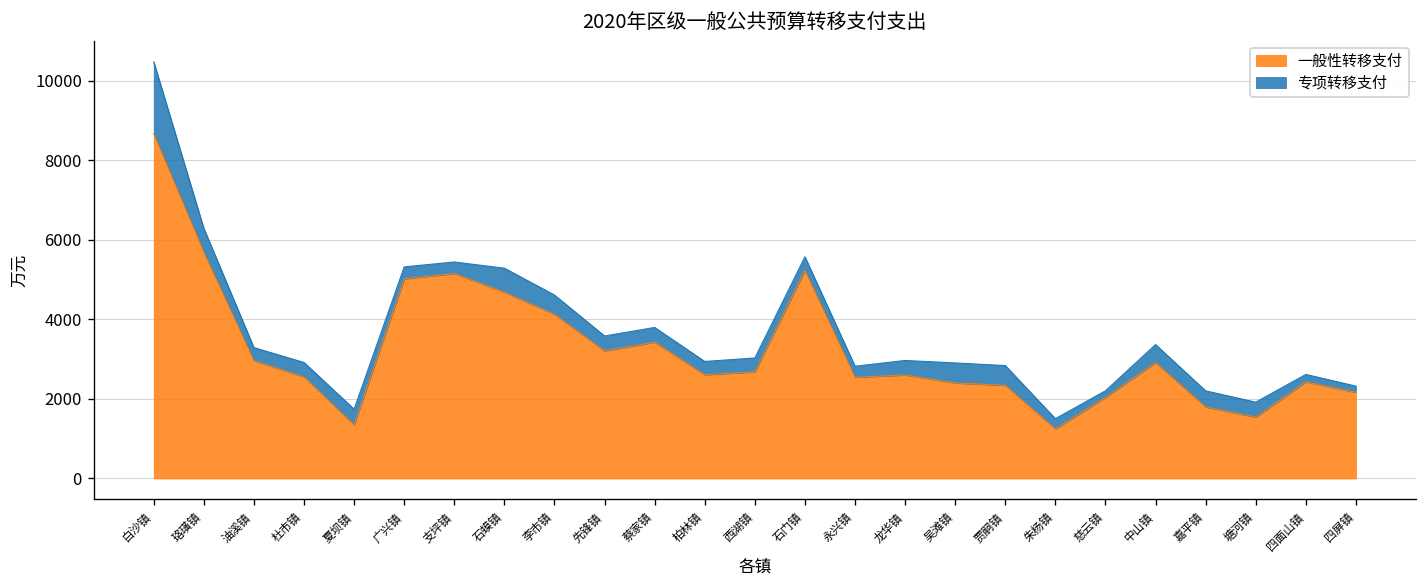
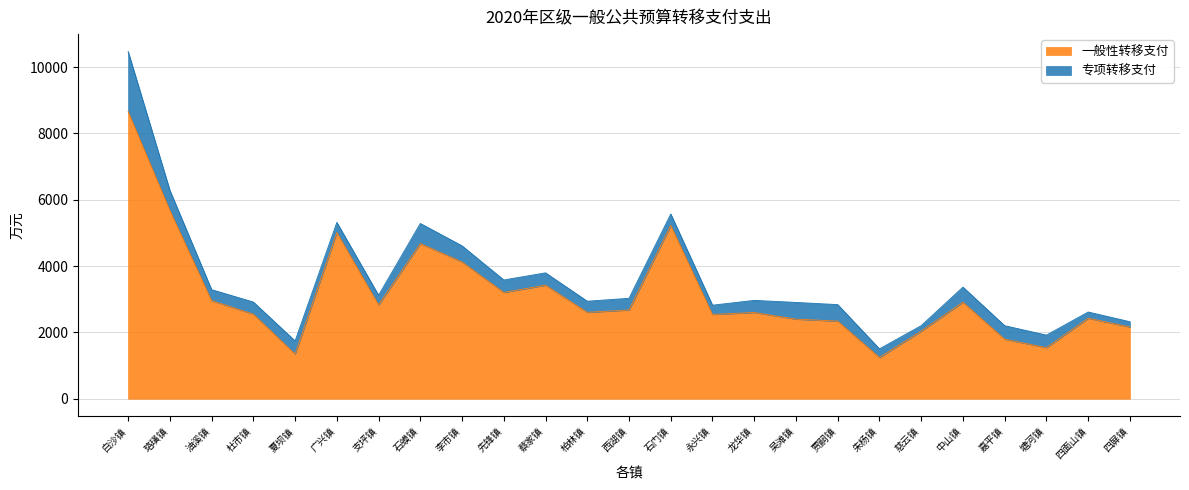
  {
    "一般性转移支付": {
      "白沙镇": 8700,
      "珞璜镇": 5700,
      "油溪镇": 3000,
      "杜市镇": 2600,
      "夏坝镇": 1400,
      "广兴镇": 5000,
-     "支坪镇": 5200,
+     "支坪镇": 2800,
      "石蟆镇": 4700,
      "李市镇": 4100,
      "先锋镇": 3200,
      "蔡家镇": 3400,
      "柏林镇": 2600,
      "西湖镇": 2700,
      "石门镇": 5200,
      "永兴镇": 2500,
      "龙华镇": 2600,
      "吴滩镇": 2400,
      "贾嗣镇": 2300,
      "朱杨镇": 1200,
      "慈云镇": 2000,
      "中山镇": 2900,
      "嘉平镇": 1800,
      "塘河镇": 1500,
      "四面山镇": 2400,
      "四屏镇": 2200
    },
    "专项转移支付": {
      "白沙镇": 1800,
      "珞璜镇": 600,
      "油溪镇": 300,
      "杜市镇": 400,
      "夏坝镇": 400,
      "广兴镇": 300,
      "支坪镇": 300,
      "石蟆镇": 600,
      "李市镇": 500,
      "先锋镇": 400,
      "蔡家镇": 400,
      "柏林镇": 300,
      "西湖镇": 400,
      "石门镇": 300,
      "永兴镇": 300,
      "龙华镇": 400,
      "吴滩镇": 500,
      "贾嗣镇": 500,
      "朱杨镇": 300,
      "慈云镇": 200,
      "中山镇": 500,
      "嘉平镇": 400,
      "塘河镇": 400,
      "四面山镇": 200,
      "四屏镇": 200
    }
  }
